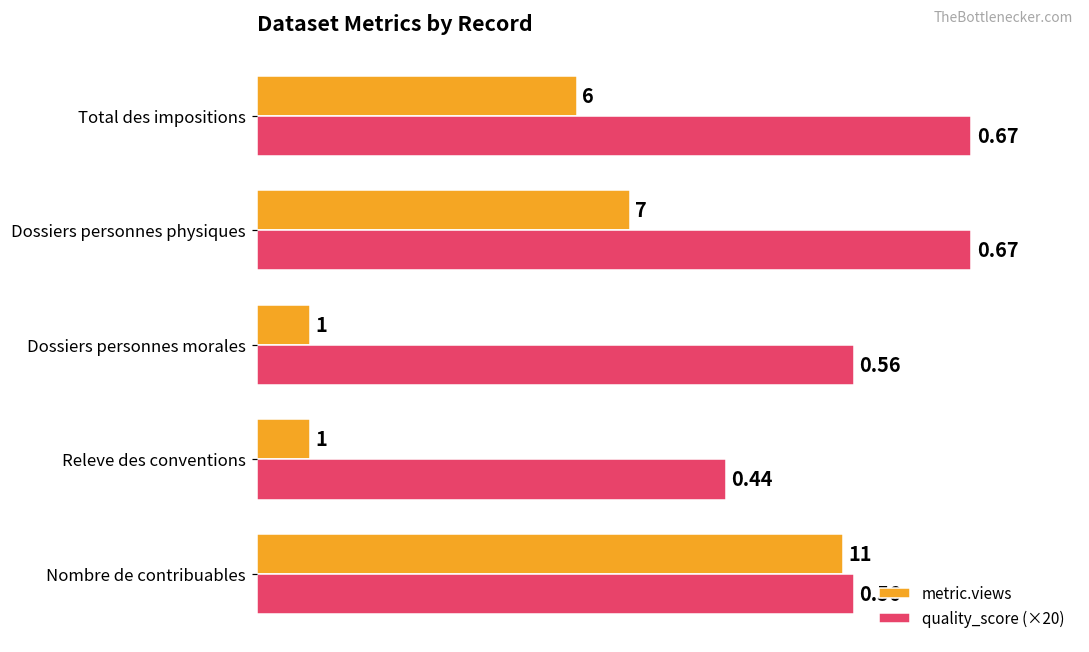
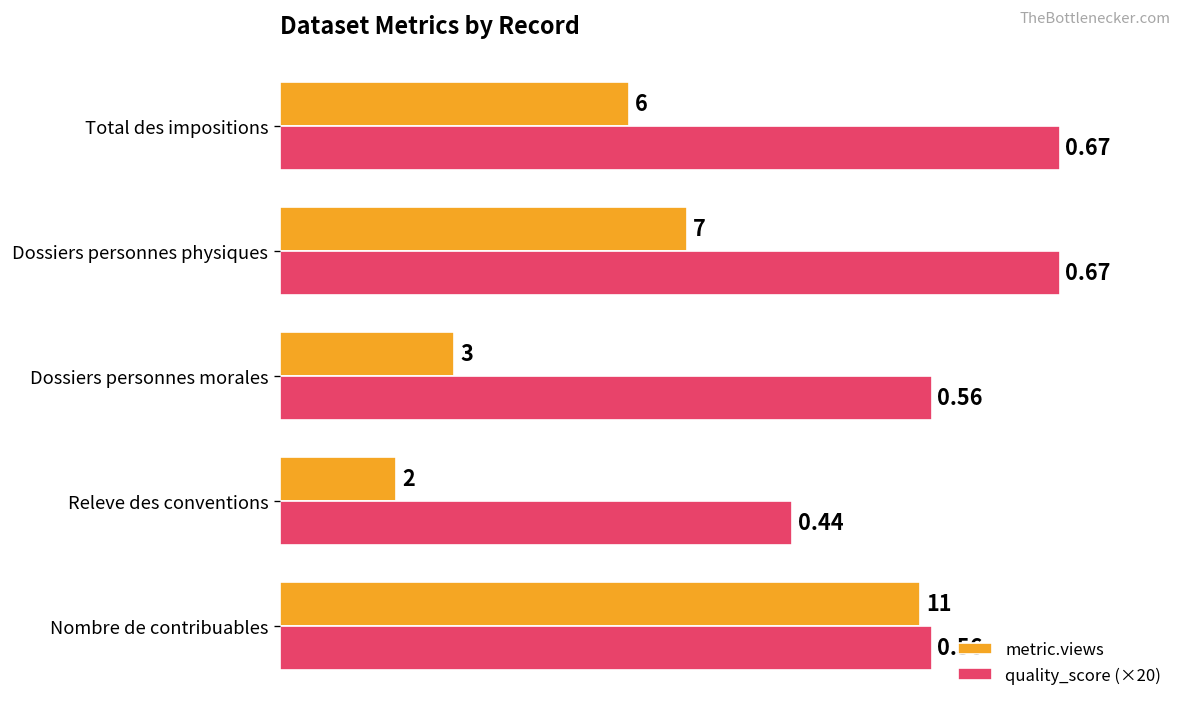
  {
    "metric.views": {
      "Total des impositions": 6,
      "Dossiers personnes physiques": 7,
-     "Dossiers personnes morales": 1,
-     "Releve des conventions": 1,
+     "Dossiers personnes morales": 3,
+     "Releve des conventions": 2,
      "Nombre de contribuables": 11
    }
  }
